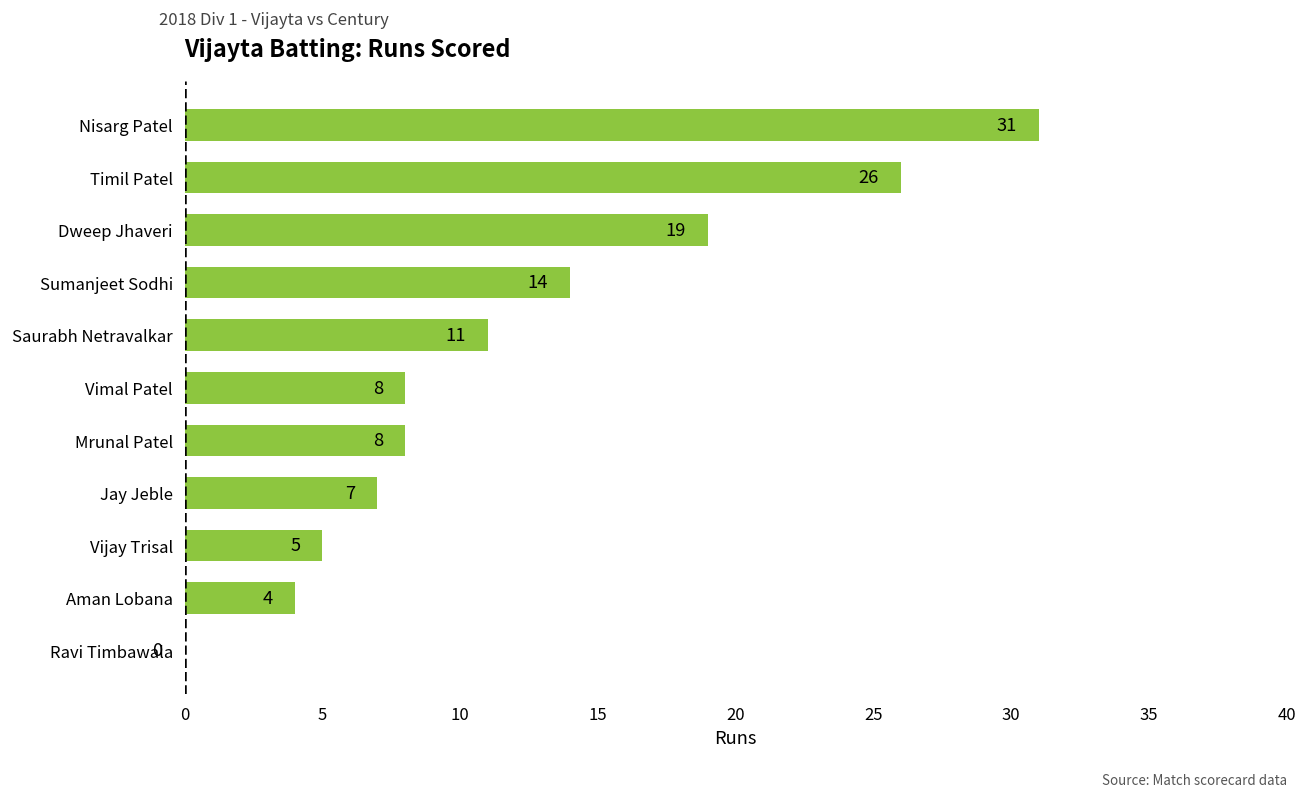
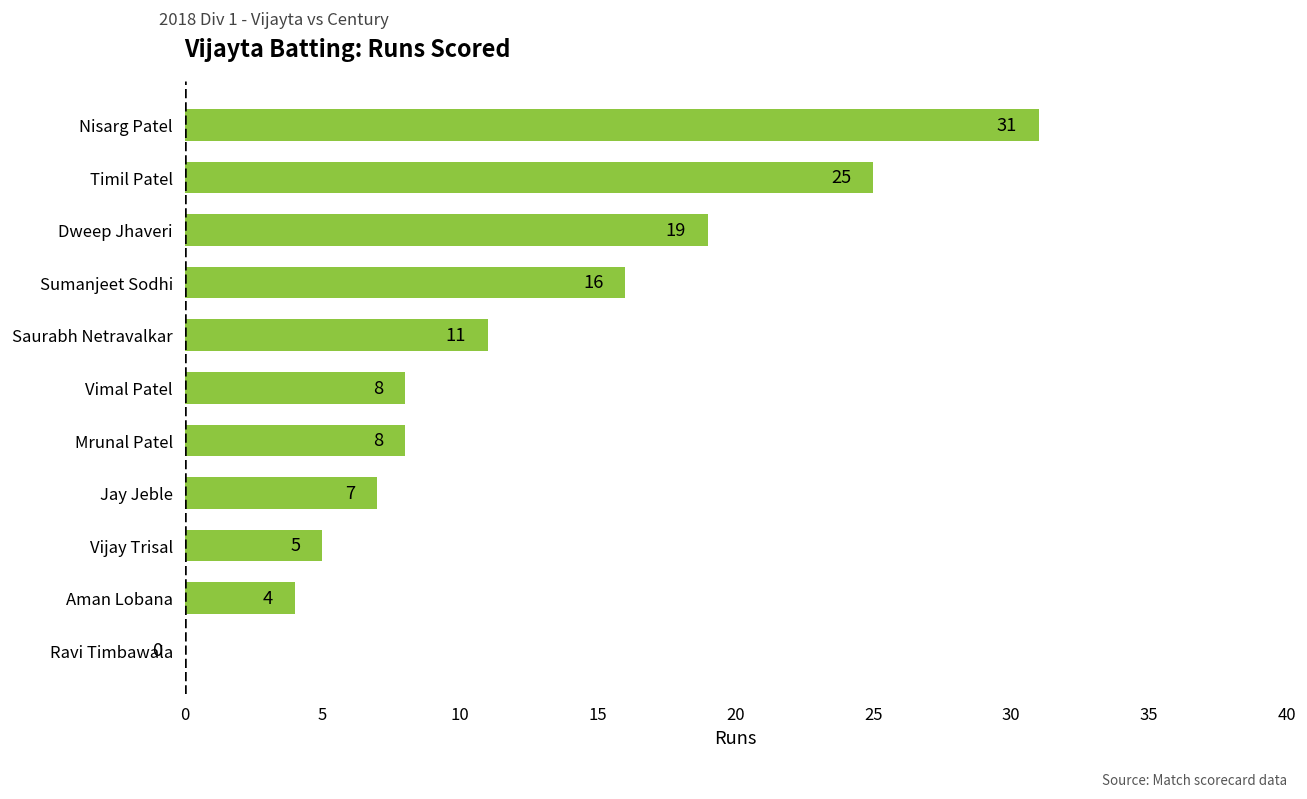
  {
    "Nisarg Patel": 31,
-   "Timil Patel": 26,
+   "Timil Patel": 25,
    "Dweep Jhaveri": 19,
-   "Sumanjeet Sodhi": 14,
+   "Sumanjeet Sodhi": 16,
    "Saurabh Netravalkar": 11,
    "Vimal Patel": 8,
    "Mrunal Patel": 8,
    "Jay Jeble": 7,
    "Vijay Trisal": 5,
    "Aman Lobana": 4,
    "Ravi Timbawala": 0
  }
